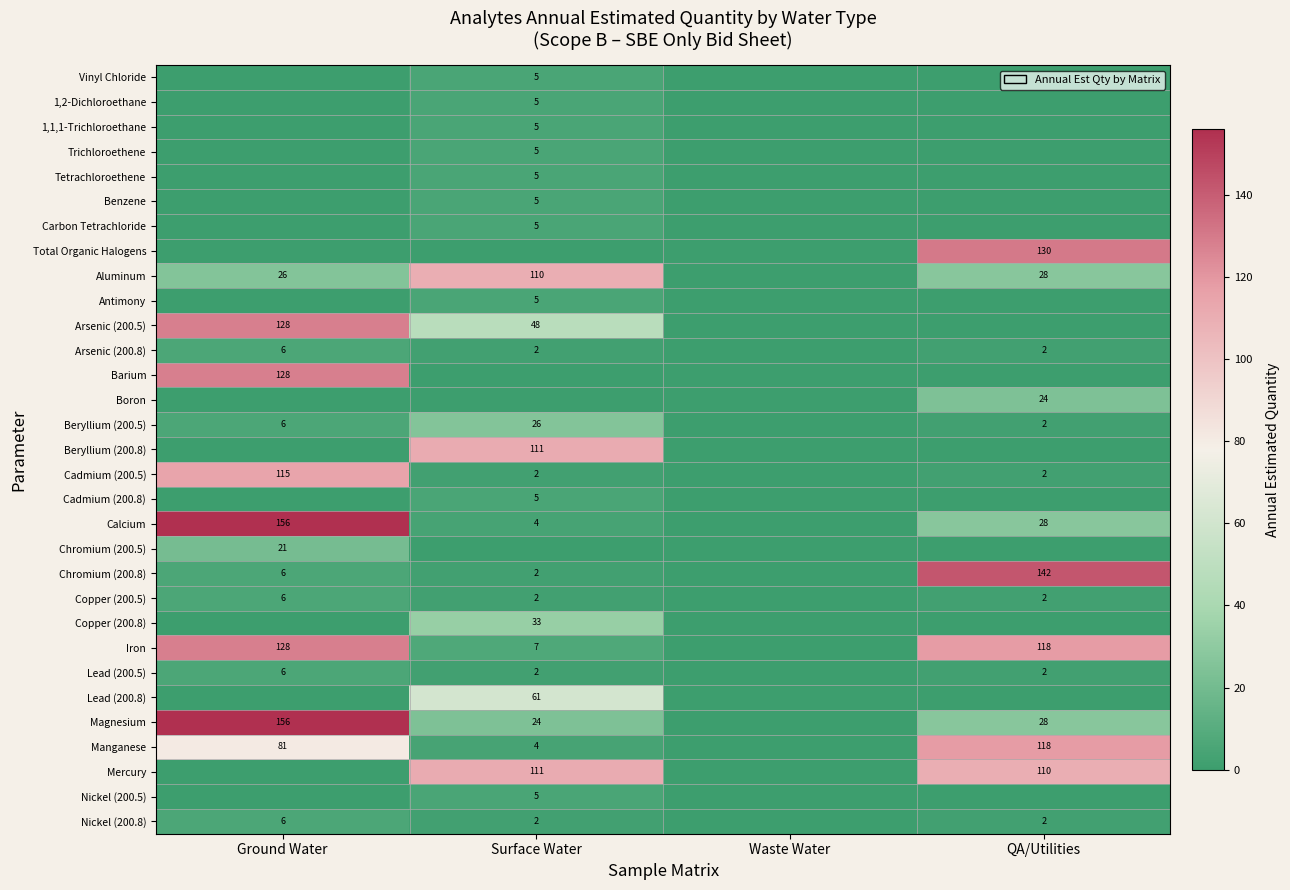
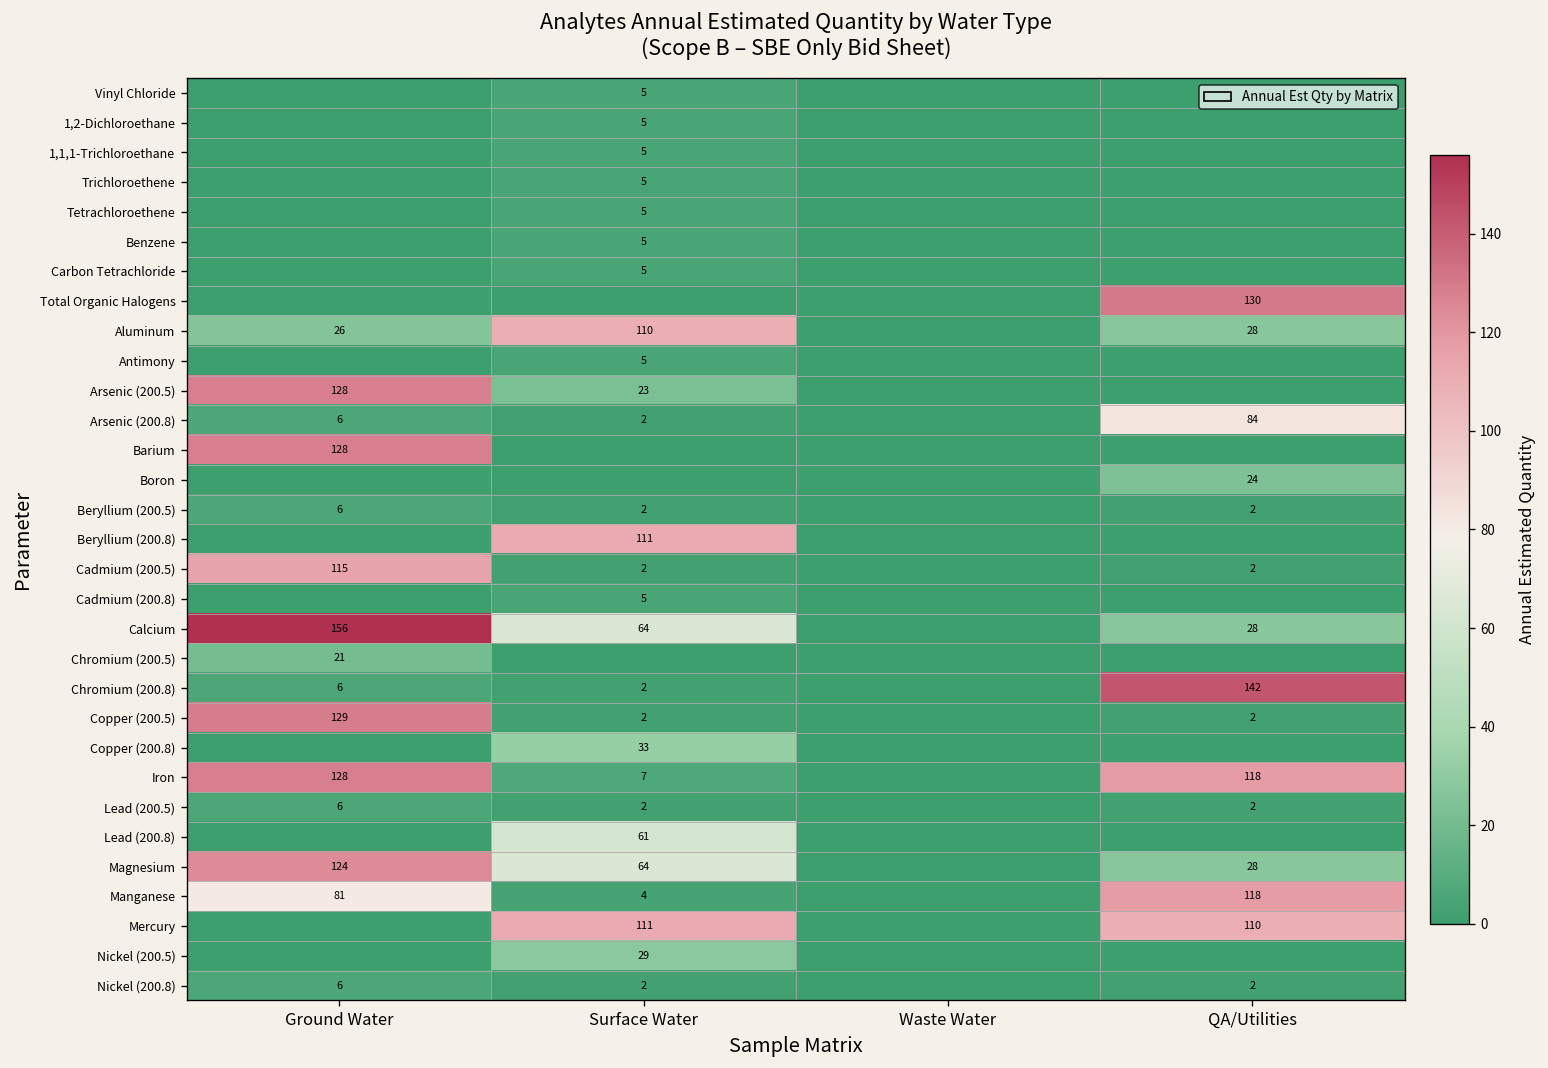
  {
    "Vinyl Chloride": {
      "Surface Water": 5
    },
    "1,2-Dichloroethane": {
      "Surface Water": 5
    },
    "1,1,1-Trichloroethane": {
      "Surface Water": 5
    },
    "Trichloroethene": {
      "Surface Water": 5
    },
    "Tetrachloroethene": {
      "Surface Water": 5
    },
    "Benzene": {
      "Surface Water": 5
    },
    "Carbon Tetrachloride": {
      "Surface Water": 5
    },
    "Total Organic Halogens": {
      "QA/Utilities": 130
    },
    "Aluminum": {
      "Ground Water": 26,
      "Surface Water": 110,
      "QA/Utilities": 28
    },
    "Antimony": {
      "Surface Water": 5
    },
    "Arsenic (200.5)": {
      "Ground Water": 128,
-     "Surface Water": 48
+     "Surface Water": 23
    },
    "Arsenic (200.8)": {
      "Ground Water": 6,
      "Surface Water": 2,
-     "QA/Utilities": 2
+     "QA/Utilities": 84
    },
    "Barium": {
      "Ground Water": 128
    },
    "Boron": {
      "QA/Utilities": 24
    },
    "Beryllium (200.5)": {
      "Ground Water": 6,
-     "Surface Water": 26,
+     "Surface Water": 2,
      "QA/Utilities": 2
    },
    "Beryllium (200.8)": {
      "Surface Water": 111
    },
    "Cadmium (200.5)": {
      "Ground Water": 115,
      "Surface Water": 2,
      "QA/Utilities": 2
    },
    "Cadmium (200.8)": {
      "Surface Water": 5
    },
    "Calcium": {
      "Ground Water": 156,
-     "Surface Water": 4,
+     "Surface Water": 64,
      "QA/Utilities": 28
    },
    "Chromium (200.5)": {
      "Ground Water": 21
    },
    "Chromium (200.8)": {
      "Ground Water": 6,
      "Surface Water": 2,
      "QA/Utilities": 142
    },
    "Copper (200.5)": {
-     "Ground Water": 6,
+     "Ground Water": 129,
      "Surface Water": 2,
      "QA/Utilities": 2
    },
    "Copper (200.8)": {
      "Surface Water": 33
    },
    "Iron": {
      "Ground Water": 128,
      "Surface Water": 7,
      "QA/Utilities": 118
    },
    "Lead (200.5)": {
      "Ground Water": 6,
      "Surface Water": 2,
      "QA/Utilities": 2
    },
    "Lead (200.8)": {
      "Surface Water": 61
    },
    "Magnesium": {
-     "Ground Water": 156,
-     "Surface Water": 24,
+     "Ground Water": 124,
+     "Surface Water": 64,
      "QA/Utilities": 28
    },
    "Manganese": {
      "Ground Water": 81,
      "Surface Water": 4,
      "QA/Utilities": 118
    },
    "Mercury": {
      "Surface Water": 111,
      "QA/Utilities": 110
    },
    "Nickel (200.5)": {
-     "Surface Water": 5
+     "Surface Water": 29
    },
    "Nickel (200.8)": {
      "Ground Water": 6,
      "Surface Water": 2,
      "QA/Utilities": 2
    }
  }
